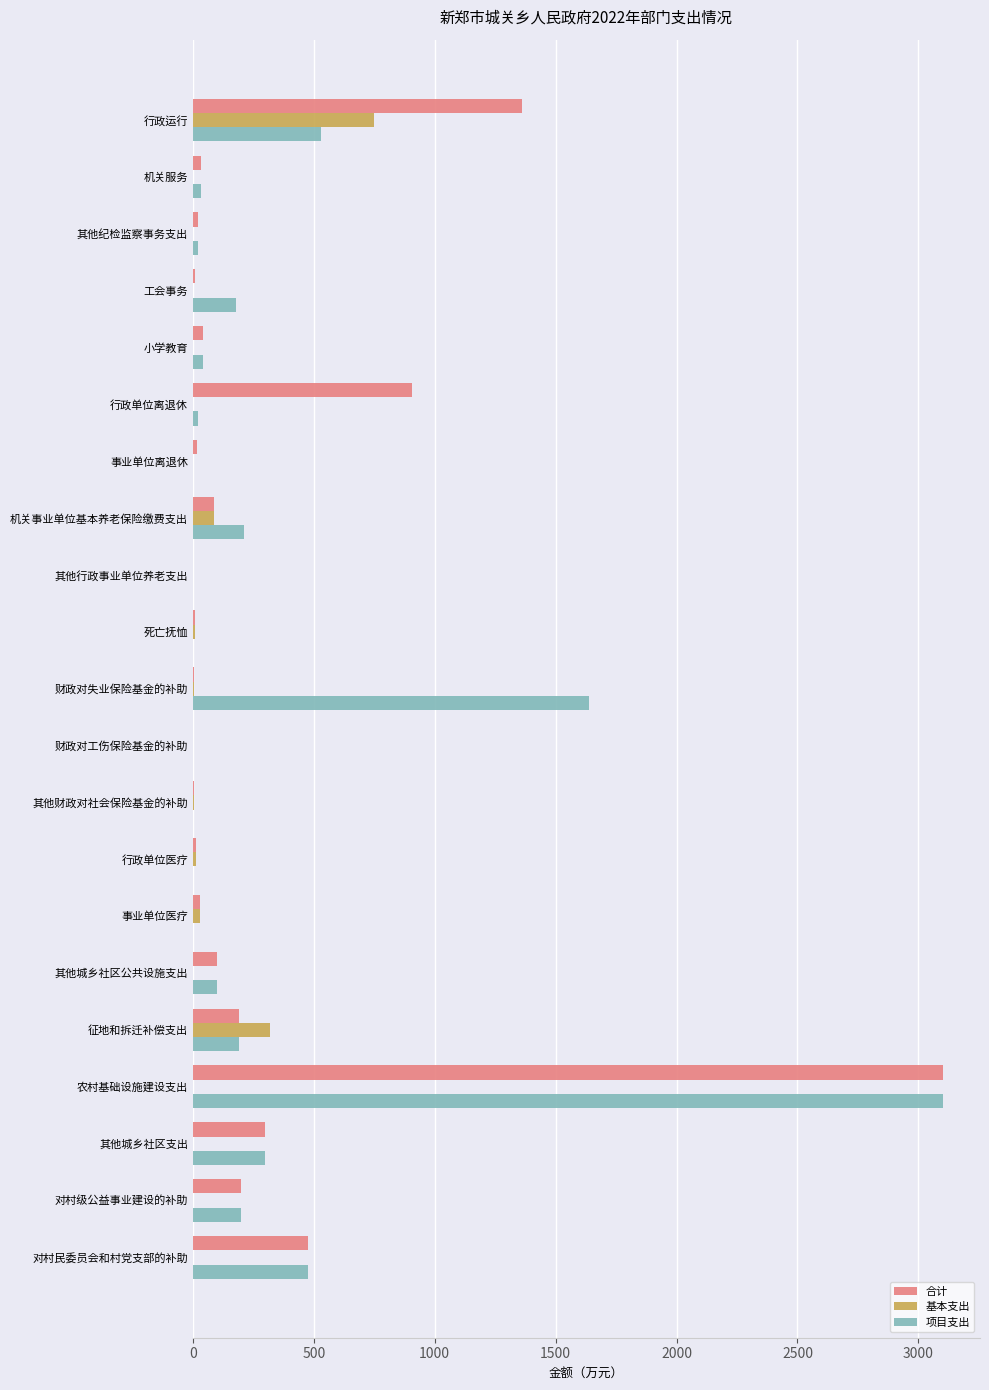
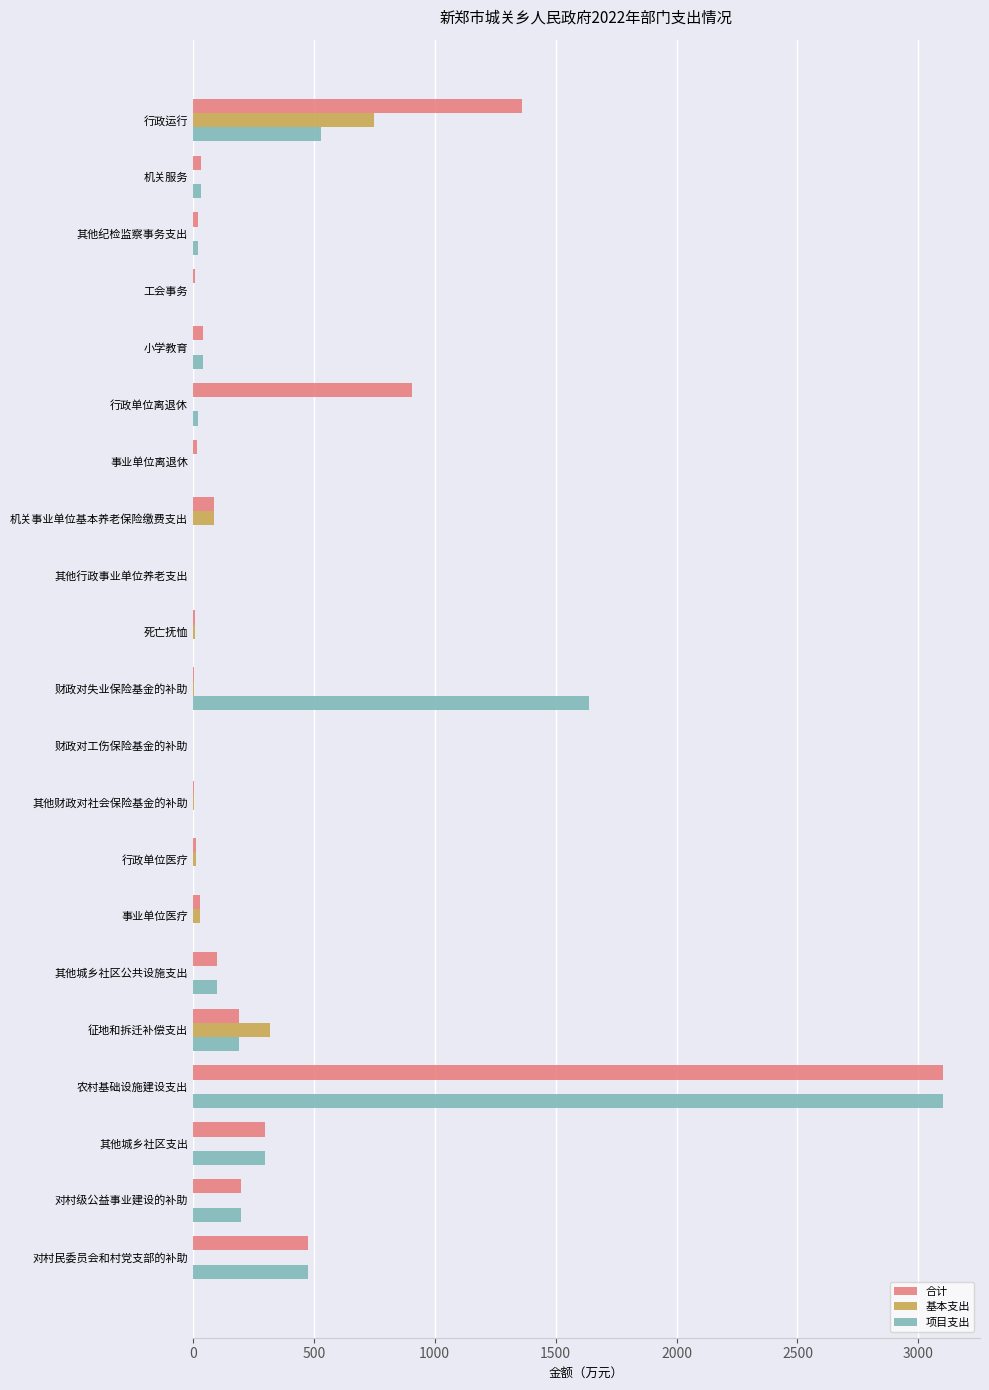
  {
    "合计": {
      "行政运行": 1360,
      "机关服务": 40,
      "其他纪检监察事务支出": 20,
      "小学教育": 40,
      "行政单位离退休": 900,
      "事业单位离退休": 20,
      "机关事业单位基本养老保险缴费支出": 90,
      "行政单位医疗": 10,
      "事业单位医疗": 30,
      "其他城乡社区公共设施支出": 100,
      "征地和拆迁补偿支出": 190,
      "农村基础设施建设支出": 3100,
      "其他城乡社区支出": 300,
      "对村级公益事业建设的补助": 200,
      "对村民委员会和村党支部的补助": 470
    },
    "基本支出": {
      "行政运行": 750,
      "机关服务": 0,
      "其他纪检监察事务支出": 0,
      "工会事务": 0,
      "小学教育": 0,
      "行政单位离退休": 0,
      "事业单位离退休": 0,
      "机关事业单位基本养老保险缴费支出": 90,
      "其他行政事业单位养老支出": 0,
      "行政单位医疗": 10,
      "事业单位医疗": 30,
      "其他城乡社区公共设施支出": 0,
      "征地和拆迁补偿支出": 320,
      "农村基础设施建设支出": 0,
      "其他城乡社区支出": 0,
      "对村级公益事业建设的补助": 0,
      "对村民委员会和村党支部的补助": 0
    },
    "项目支出": {
      "行政运行": 530,
      "机关服务": 40,
      "其他纪检监察事务支出": 20,
-     "工会事务": 180,
+     "工会事务": 0,
      "小学教育": 40,
      "行政单位离退休": 20,
      "事业单位离退休": 0,
-     "机关事业单位基本养老保险缴费支出": 210,
+     "机关事业单位基本养老保险缴费支出": 0,
      "其他行政事业单位养老支出": 0,
      "死亡抚恤": 0,
      "财政对失业保险基金的补助": 1640,
      "财政对工伤保险基金的补助": 0,
      "其他财政对社会保险基金的补助": 0,
      "行政单位医疗": 0,
      "事业单位医疗": 0,
      "其他城乡社区公共设施支出": 100,
      "征地和拆迁补偿支出": 190,
      "农村基础设施建设支出": 3100,
      "其他城乡社区支出": 300,
      "对村级公益事业建设的补助": 200,
      "对村民委员会和村党支部的补助": 470
    }
  }
